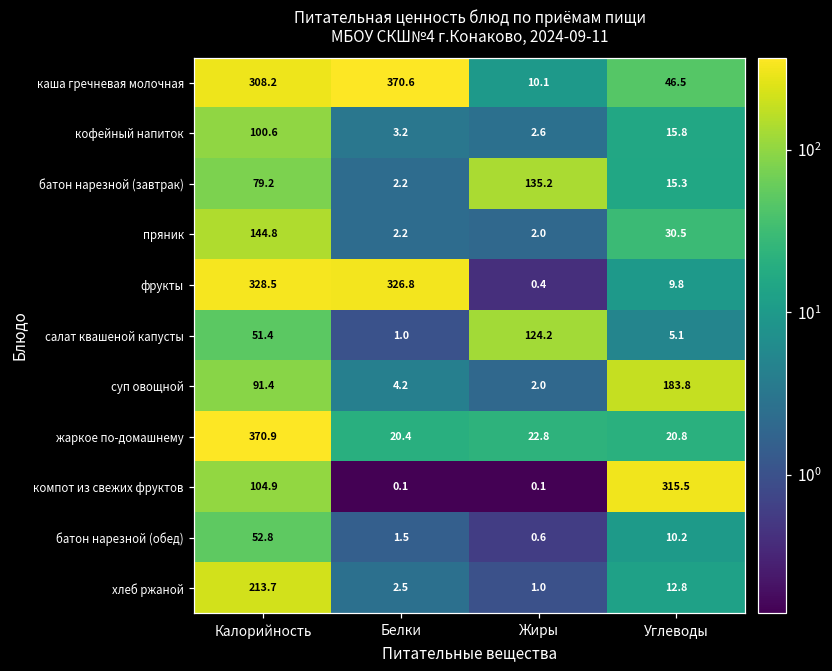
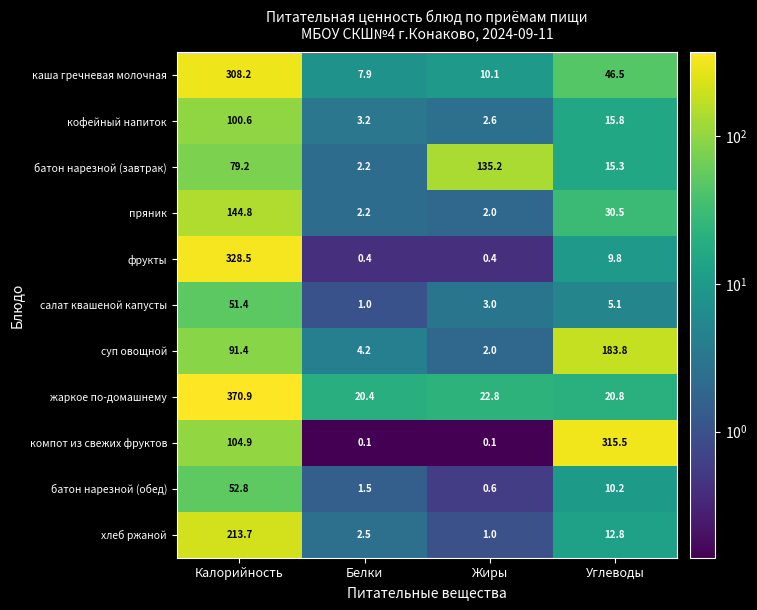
  {
    "каша гречневая молочная": {
      "Калорийность": 308.2,
-     "Белки": 370.6,
+     "Белки": 7.9,
      "Жиры": 10.1,
      "Углеводы": 46.5
    },
    "кофейный напиток": {
      "Калорийность": 100.6,
      "Белки": 3.2,
      "Жиры": 2.6,
      "Углеводы": 15.8
    },
    "батон нарезной (завтрак)": {
      "Калорийность": 79.2,
      "Белки": 2.2,
      "Жиры": 135.2,
      "Углеводы": 15.3
    },
    "пряник": {
      "Калорийность": 144.8,
      "Белки": 2.2,
      "Жиры": 2.0,
      "Углеводы": 30.5
    },
    "фрукты": {
      "Калорийность": 328.5,
-     "Белки": 326.8,
+     "Белки": 0.4,
      "Жиры": 0.4,
      "Углеводы": 9.8
    },
    "салат квашеной капусты": {
      "Калорийность": 51.4,
      "Белки": 1.0,
-     "Жиры": 124.2,
+     "Жиры": 3.0,
      "Углеводы": 5.1
    },
    "суп овощной": {
      "Калорийность": 91.4,
      "Белки": 4.2,
      "Жиры": 2.0,
      "Углеводы": 183.8
    },
    "жаркое по-домашнему": {
      "Калорийность": 370.9,
      "Белки": 20.4,
      "Жиры": 22.8,
      "Углеводы": 20.8
    },
    "компот из свежих фруктов": {
      "Калорийность": 104.9,
      "Белки": 0.1,
      "Жиры": 0.1,
      "Углеводы": 315.5
    },
    "батон нарезной (обед)": {
      "Калорийность": 52.8,
      "Белки": 1.5,
      "Жиры": 0.6,
      "Углеводы": 10.2
    },
    "хлеб ржаной": {
      "Калорийность": 213.7,
      "Белки": 2.5,
      "Жиры": 1.0,
      "Углеводы": 12.8
    }
  }
